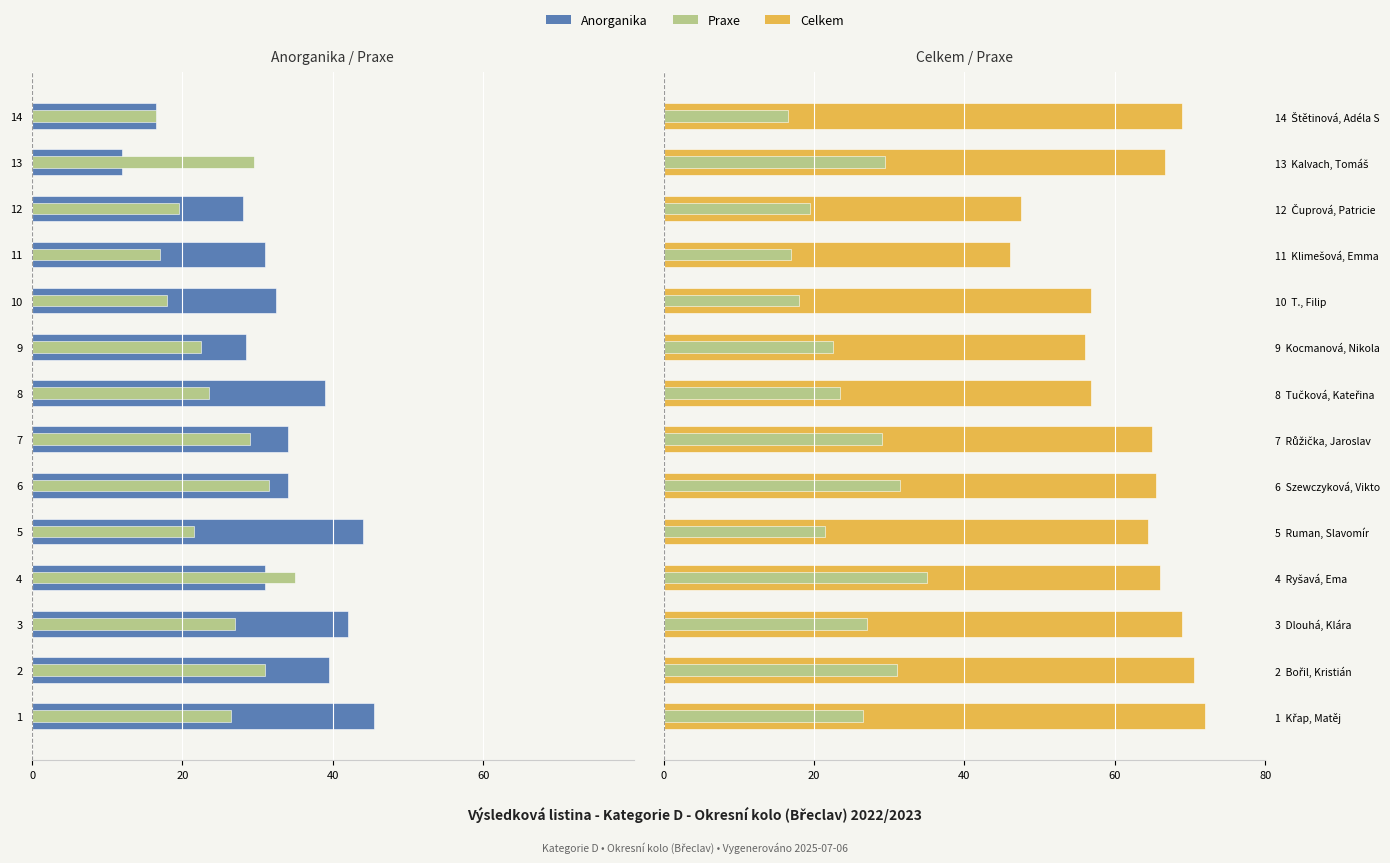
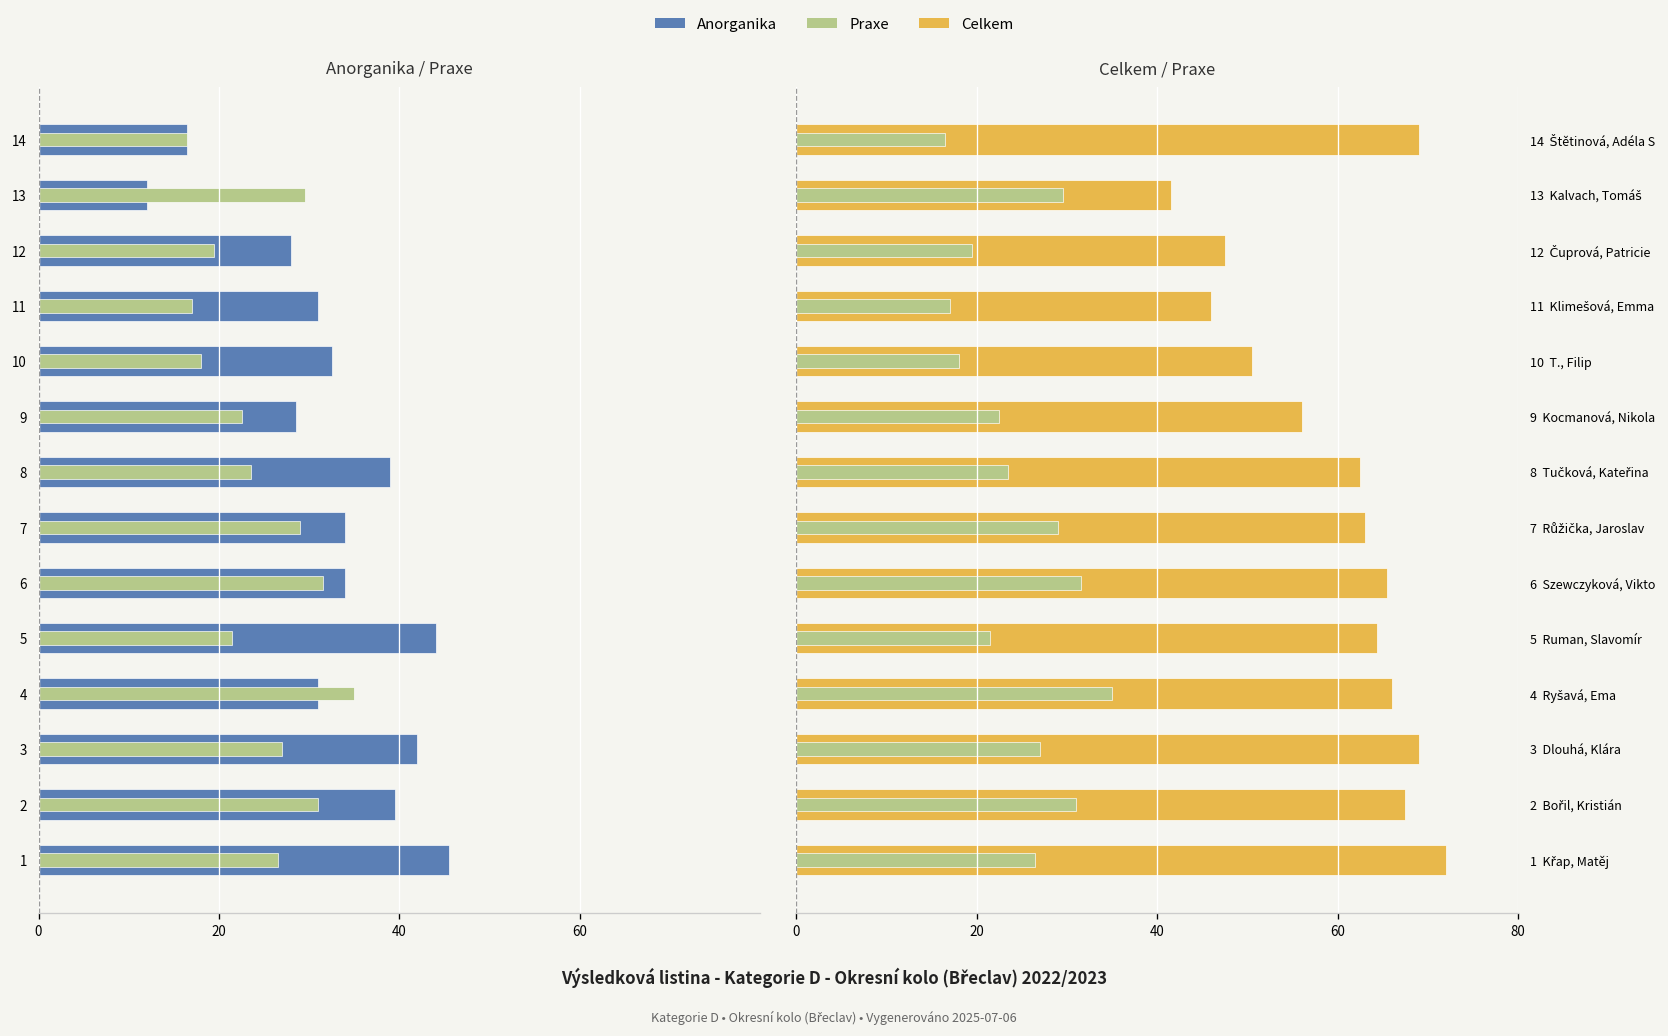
  {
    "Celkem / Praxe": {
      "Celkem": {
        "14 Štětinová, Adéla S": 69,
-       "13 Kalvach, Tomáš": 67,
+       "13 Kalvach, Tomáš": 42,
        "12 Čuprová, Patricie": 48,
        "11 Klimešová, Emma": 46,
-       "10 T., Filip": 57,
+       "10 T., Filip": 51,
        "9 Kocmanová, Nikola": 56,
-       "8 Tučková, Kateřina": 57,
-       "7 Růžička, Jaroslav": 65,
+       "8 Tučková, Kateřina": 63,
+       "7 Růžička, Jaroslav": 63,
        "6 Szewczyková, Vikto": 66,
        "5 Ruman, Slavomír": 64,
        "4 Ryšavá, Ema": 66,
        "3 Dlouhá, Klára": 69,
-       "2 Bořil, Kristián": 71,
+       "2 Bořil, Kristián": 67,
        "1 Křap, Matěj": 72
      }
    }
  }
